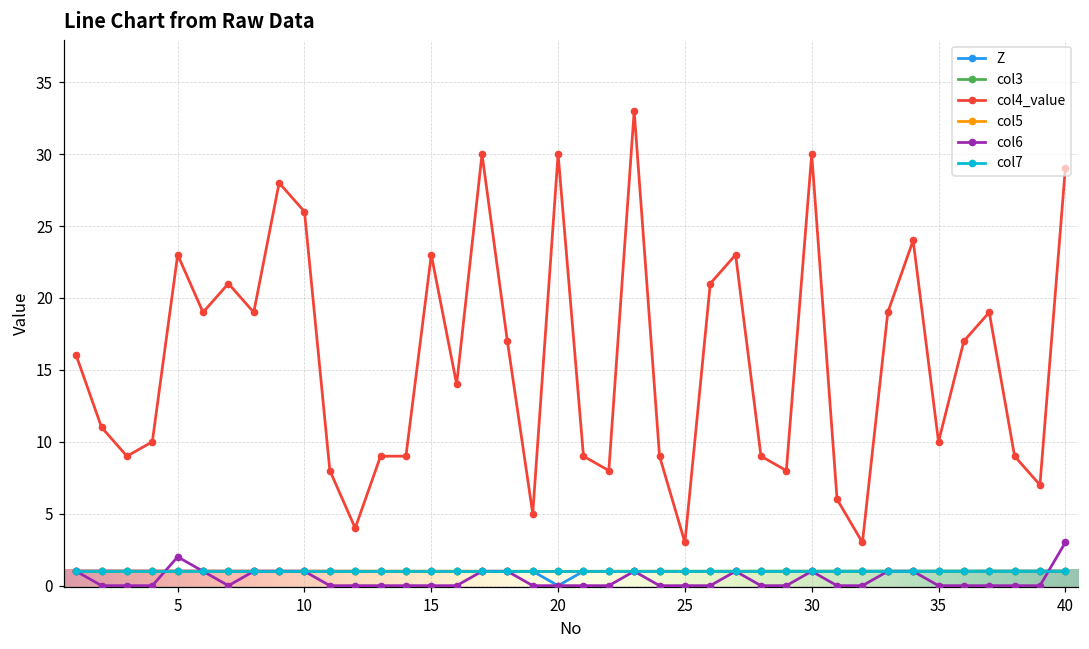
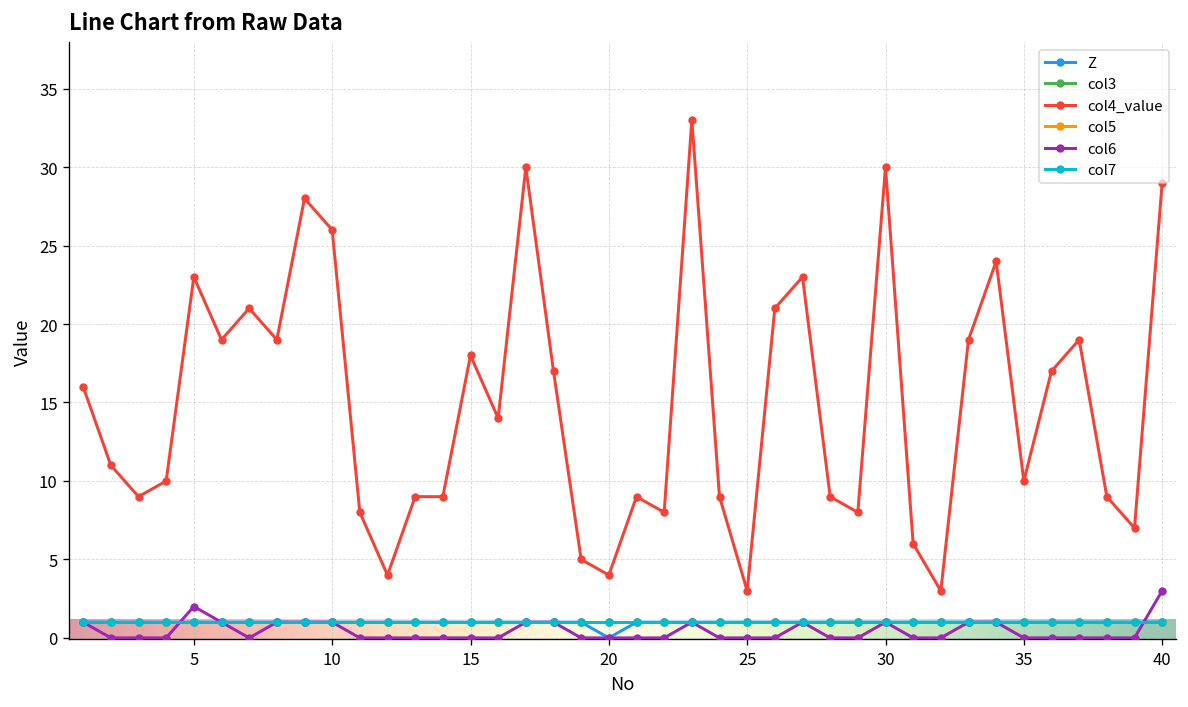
  {
    "col4_value": {
      "5": 23,
      "10": 26,
-     "15": 23,
-     "20": 30,
+     "15": 18,
+     "20": 4,
      "25": 3,
      "30": 30,
      "35": 10
    },
    "col6": {
      "5": 2,
      "15": 0,
      "25": 0,
      "35": 0,
      "40": 3
    }
  }
